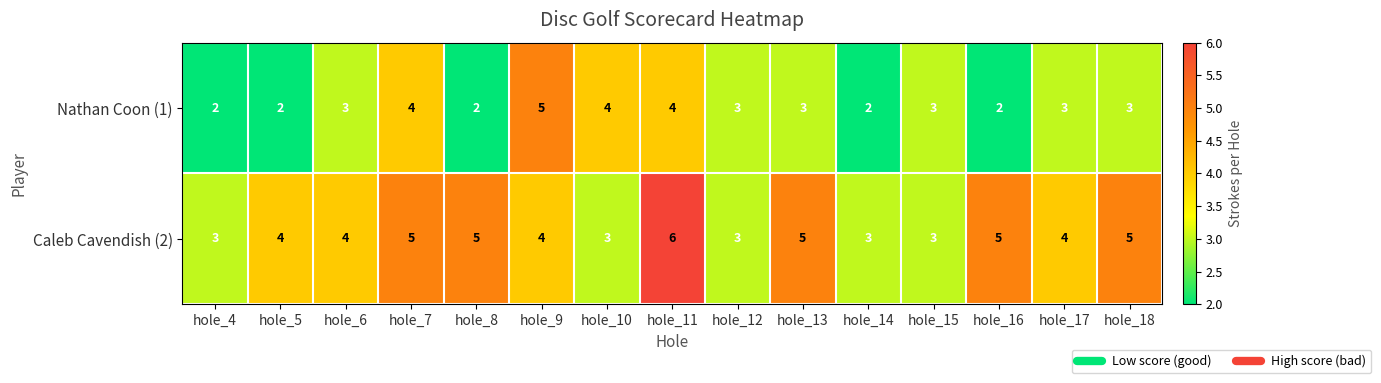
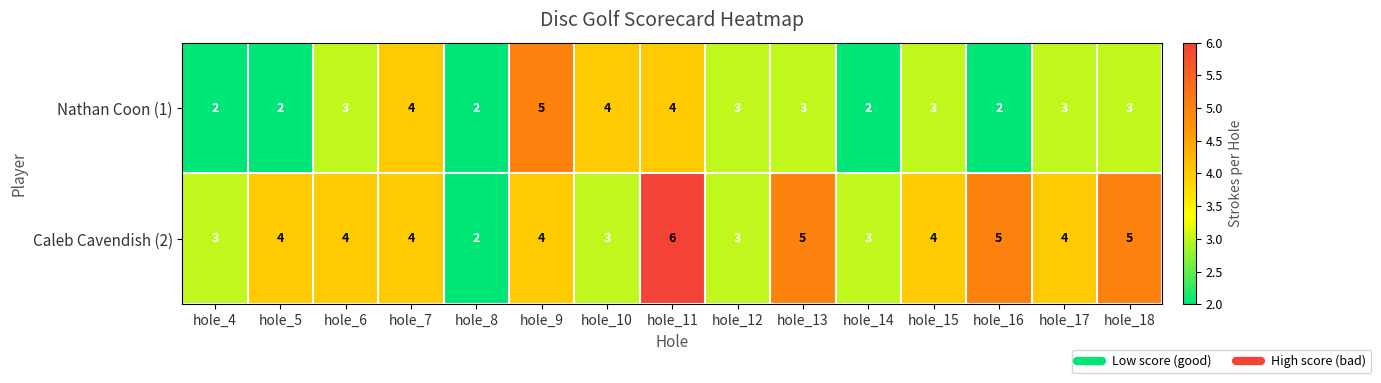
  {
    "Nathan Coon (1)": {
      "hole_4": 2,
      "hole_5": 2,
      "hole_6": 3,
      "hole_7": 4,
      "hole_8": 2,
      "hole_9": 5,
      "hole_10": 4,
      "hole_11": 4,
      "hole_12": 3,
      "hole_13": 3,
      "hole_14": 2,
      "hole_15": 3,
      "hole_16": 2,
      "hole_17": 3,
      "hole_18": 3
    },
    "Caleb Cavendish (2)": {
      "hole_4": 3,
      "hole_5": 4,
      "hole_6": 4,
-     "hole_7": 5,
-     "hole_8": 5,
+     "hole_7": 4,
+     "hole_8": 2,
      "hole_9": 4,
      "hole_10": 3,
      "hole_11": 6,
      "hole_12": 3,
      "hole_13": 5,
      "hole_14": 3,
-     "hole_15": 3,
+     "hole_15": 4,
      "hole_16": 5,
      "hole_17": 4,
      "hole_18": 5
    }
  }
